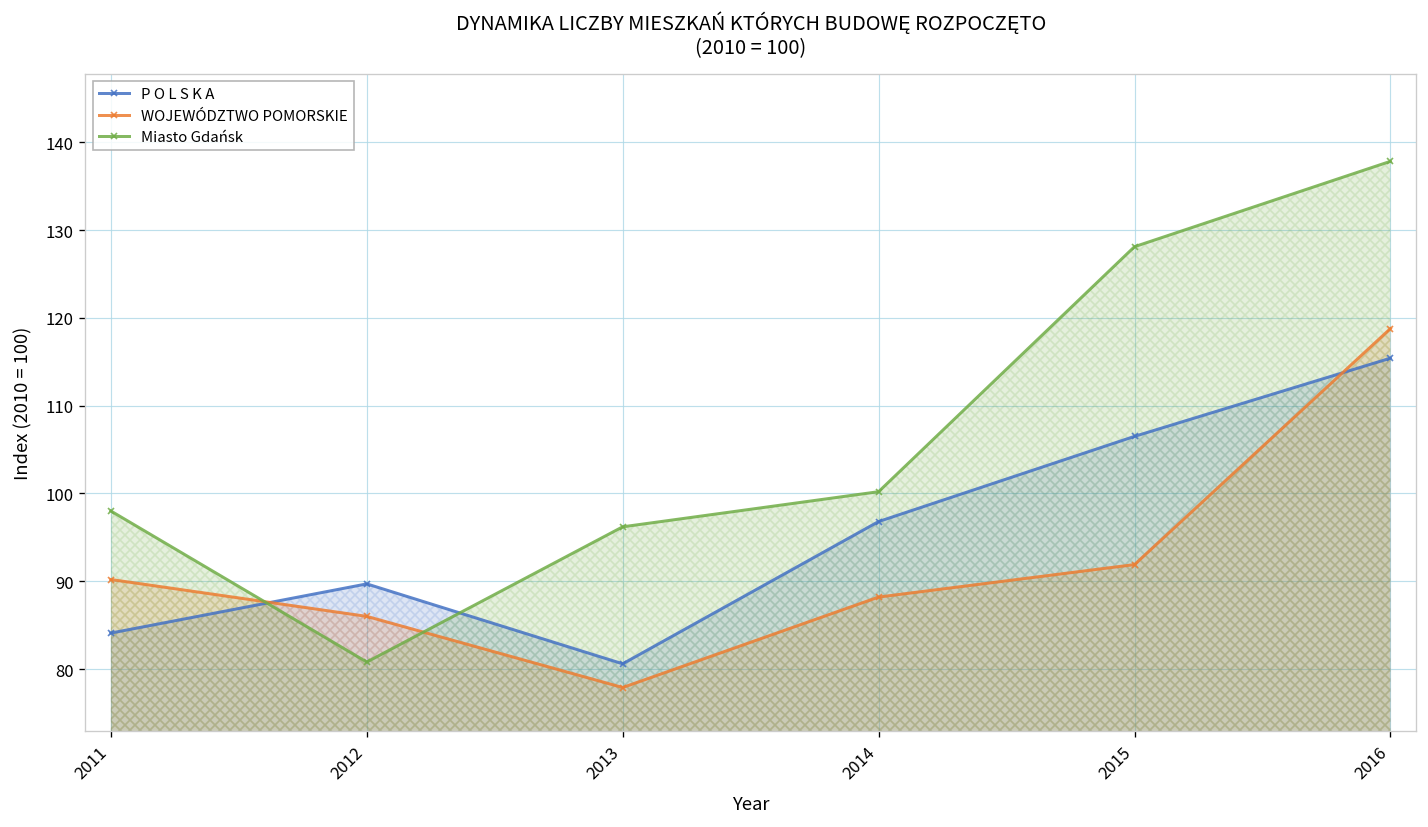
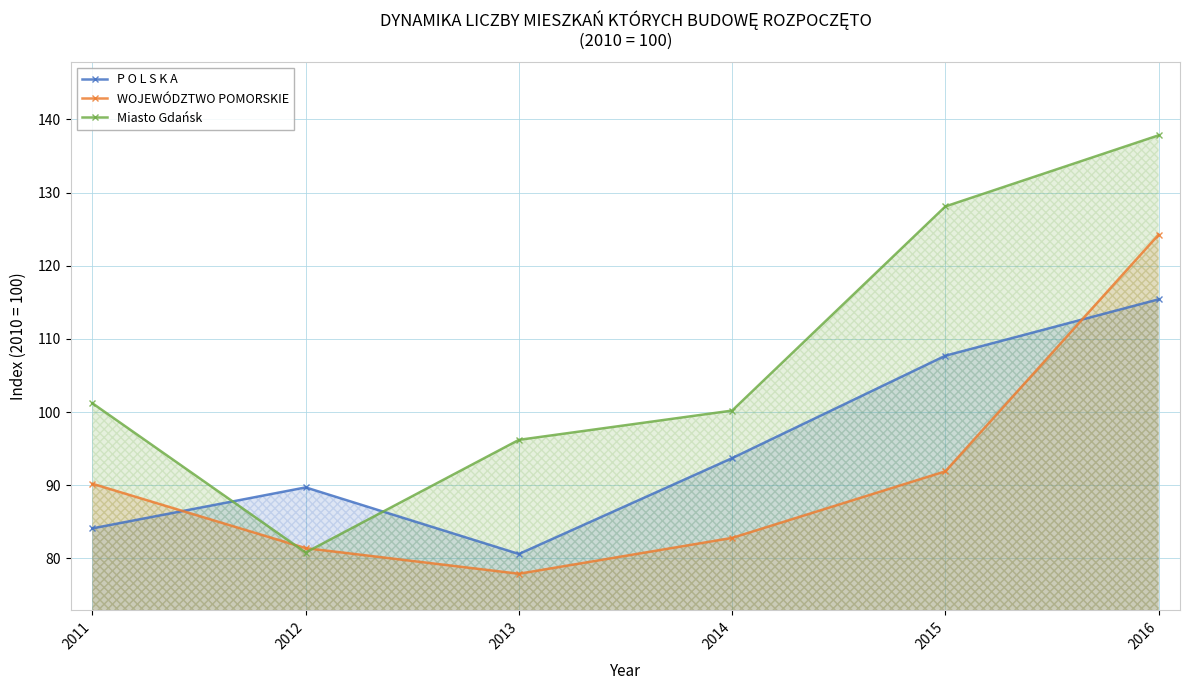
  {
    "P O L S K A": {
      "2011": 84,
      "2012": 90,
      "2013": 81,
-     "2014": 97,
-     "2015": 107,
+     "2014": 94,
+     "2015": 108,
      "2016": 115
    },
    "WOJEWÓDZTWO POMORSKIE": {
      "2011": 90,
-     "2012": 86,
+     "2012": 81,
      "2013": 78,
-     "2014": 88,
+     "2014": 83,
      "2015": 92,
-     "2016": 119
+     "2016": 124
    },
    "Miasto Gdańsk": {
-     "2011": 98,
+     "2011": 101,
      "2012": 81,
      "2013": 96,
      "2014": 100,
      "2015": 128,
      "2016": 138
    }
  }
